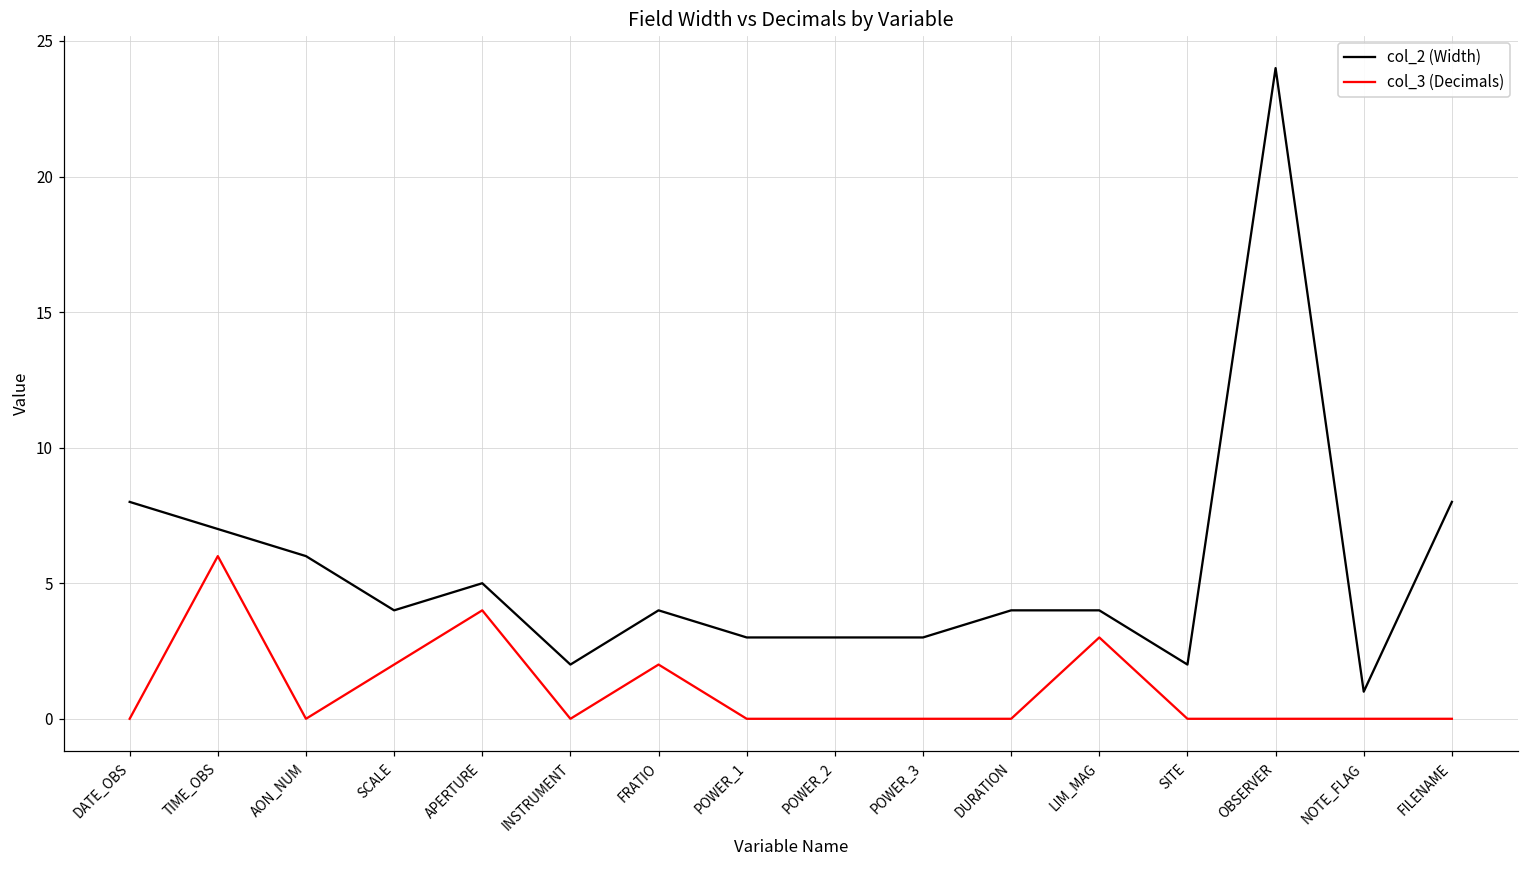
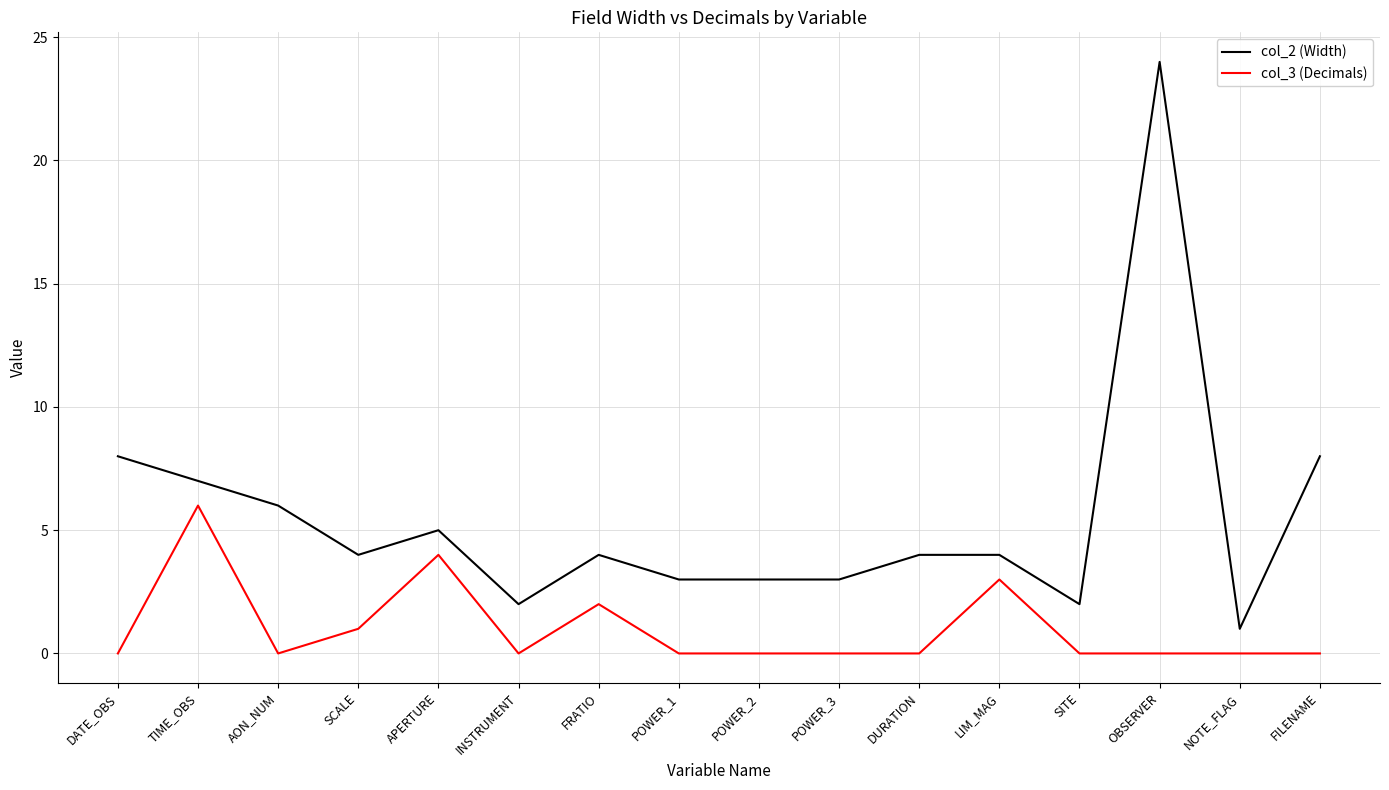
  {
    "col_2 (Width)": {
      "DATE_OBS": 8,
      "TIME_OBS": 7,
      "AON_NUM": 6,
      "SCALE": 4,
      "APERTURE": 5,
      "INSTRUMENT": 2,
      "FRATIO": 4,
      "POWER_1": 3,
      "POWER_2": 3,
      "POWER_3": 3,
      "DURATION": 4,
      "LIM_MAG": 4,
      "SITE": 2,
      "OBSERVER": 24,
      "NOTE_FLAG": 1,
      "FILENAME": 8
    },
    "col_3 (Decimals)": {
      "DATE_OBS": 0,
      "TIME_OBS": 6,
      "AON_NUM": 0,
-     "SCALE": 2,
+     "SCALE": 1,
      "APERTURE": 4,
      "INSTRUMENT": 0,
      "FRATIO": 2,
      "POWER_1": 0,
      "POWER_2": 0,
      "POWER_3": 0,
      "DURATION": 0,
      "LIM_MAG": 3,
      "SITE": 0,
      "OBSERVER": 0,
      "NOTE_FLAG": 0,
      "FILENAME": 0
    }
  }
